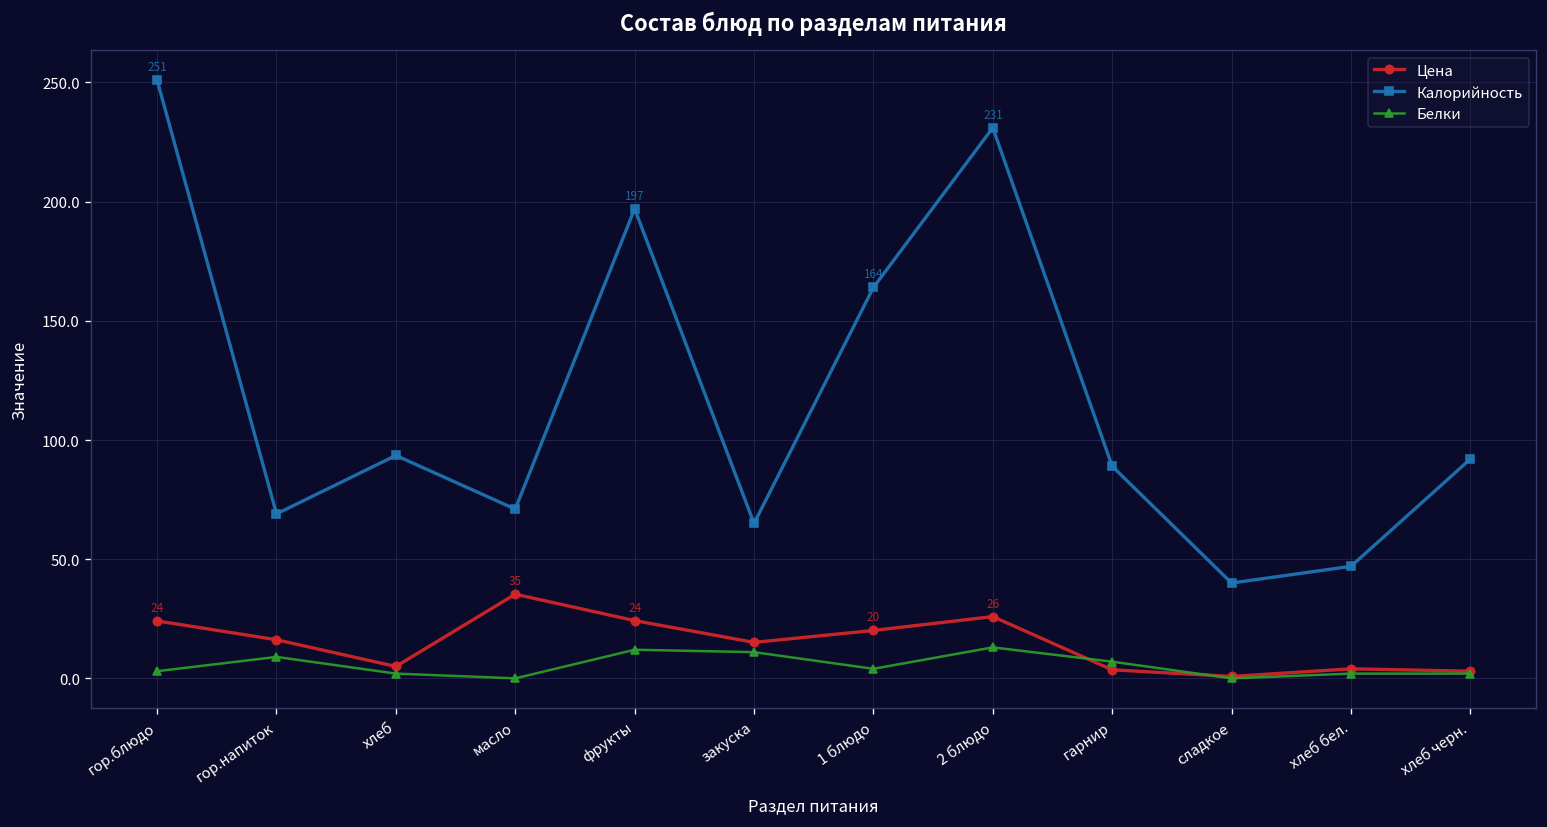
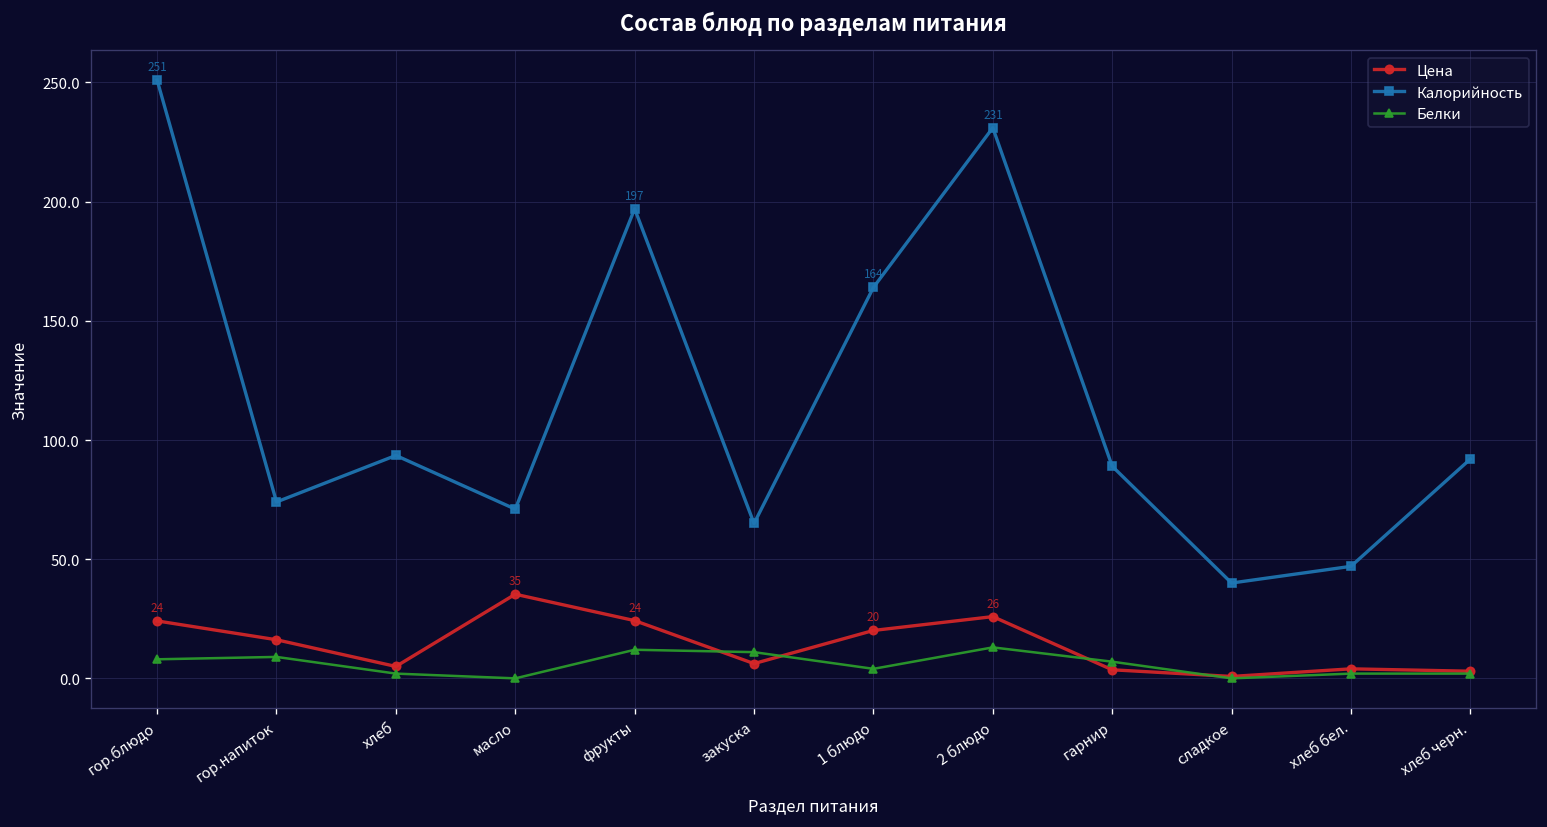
  {
    "Цена": {
      "гор.напиток": 16,
      "хлеб": 5,
-     "закуска": 15,
+     "закуска": 6,
      "гарнир": 4,
      "хлеб бел.": 4
    },
    "Калорийность": {
-     "гор.напиток": 69,
+     "гор.напиток": 74,
      "хлеб": 94,
      "масло": 71,
      "закуска": 65,
      "гарнир": 89,
      "сладкое": 40,
      "хлеб бел.": 47,
      "хлеб черн.": 92
    },
    "Белки": {
-     "гор.блюдо": 3,
+     "гор.блюдо": 8,
      "гор.напиток": 9,
      "хлеб": 2,
      "масло": 0,
      "фрукты": 12,
      "закуска": 11,
      "1 блюдо": 4,
      "2 блюдо": 13,
      "гарнир": 7,
      "хлеб бел.": 2
    }
  }
